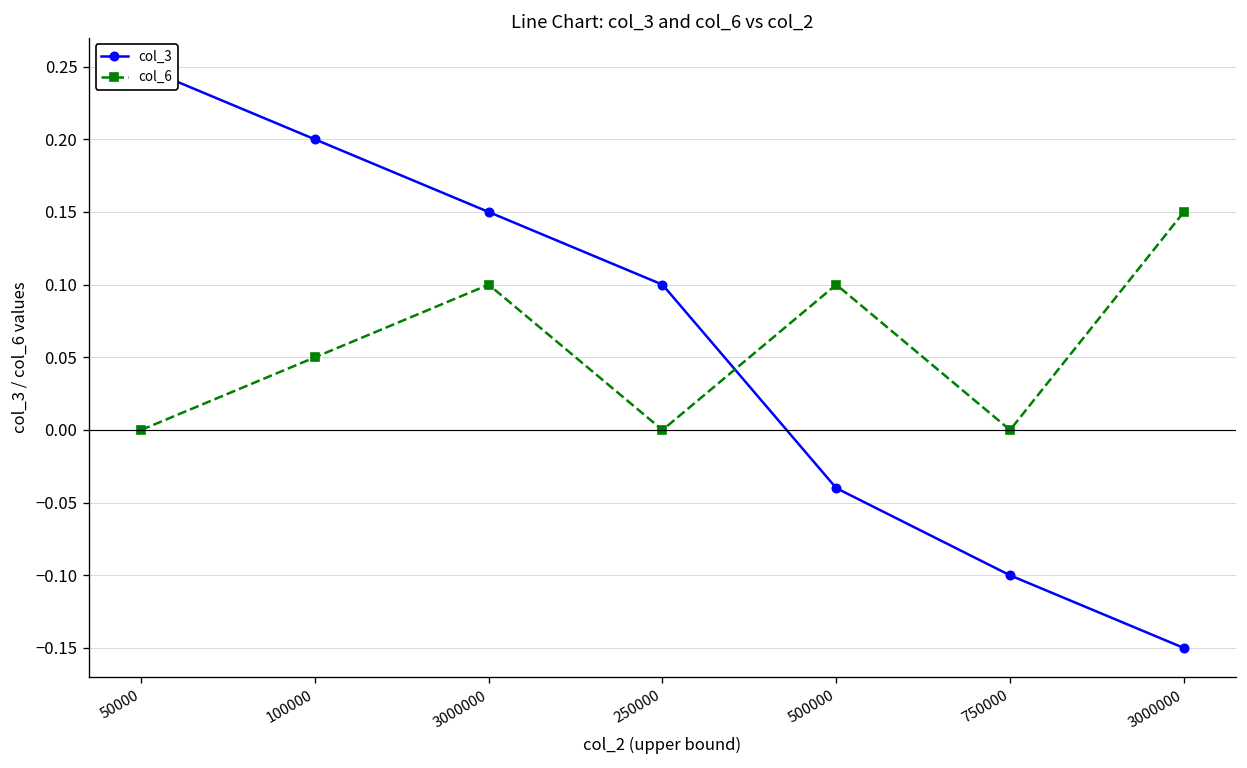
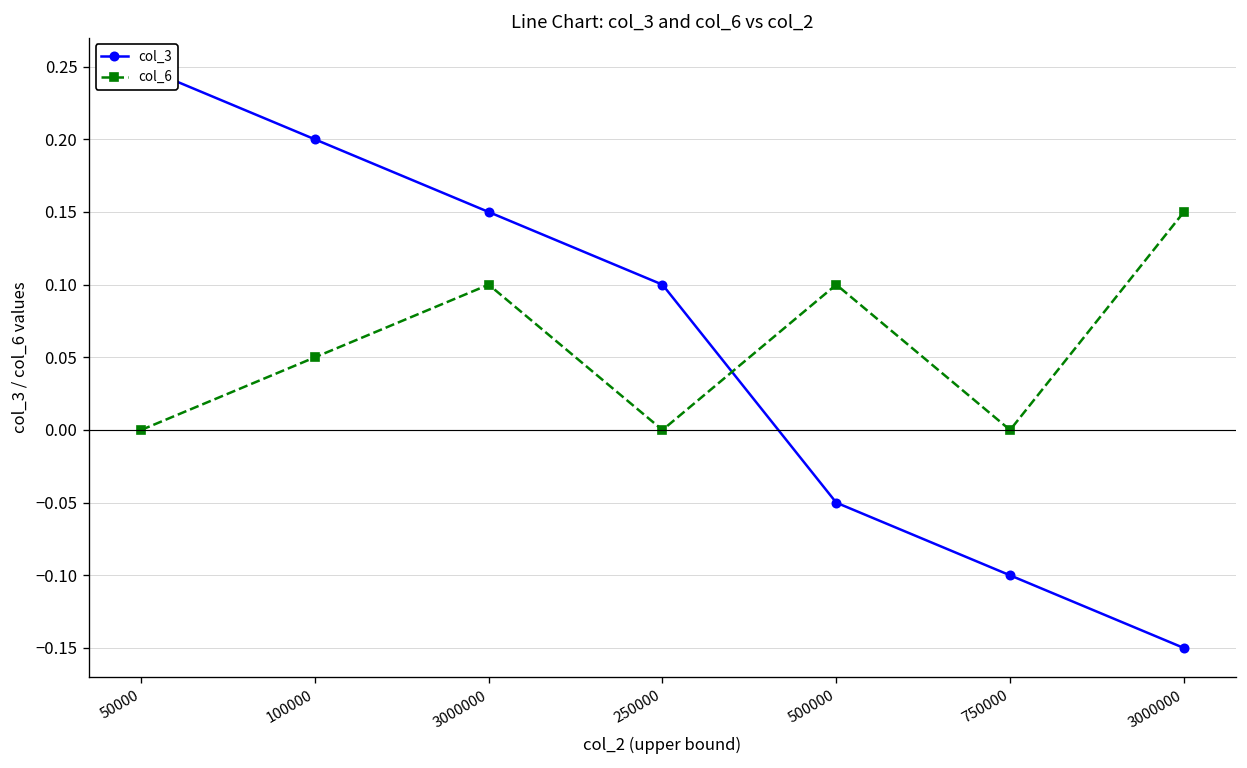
  {
    "col_3": {
      "100000": 0.20,
      "250000": 0.10,
-     "500000": -0.04,
+     "500000": -0.05,
      "750000": -0.10
    },
    "col_6": {
      "50000": 0.00,
      "100000": 0.05,
      "250000": 0.00,
      "500000": 0.10,
      "750000": 0.00
    }
  }
